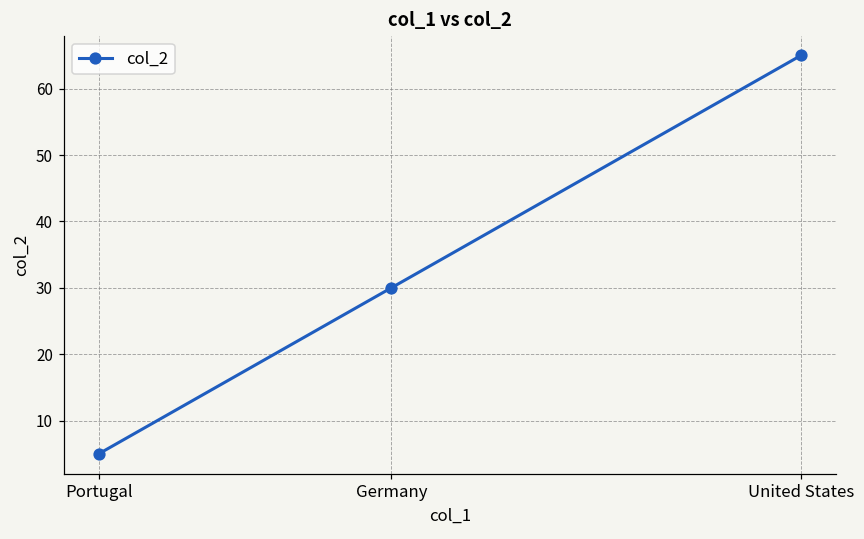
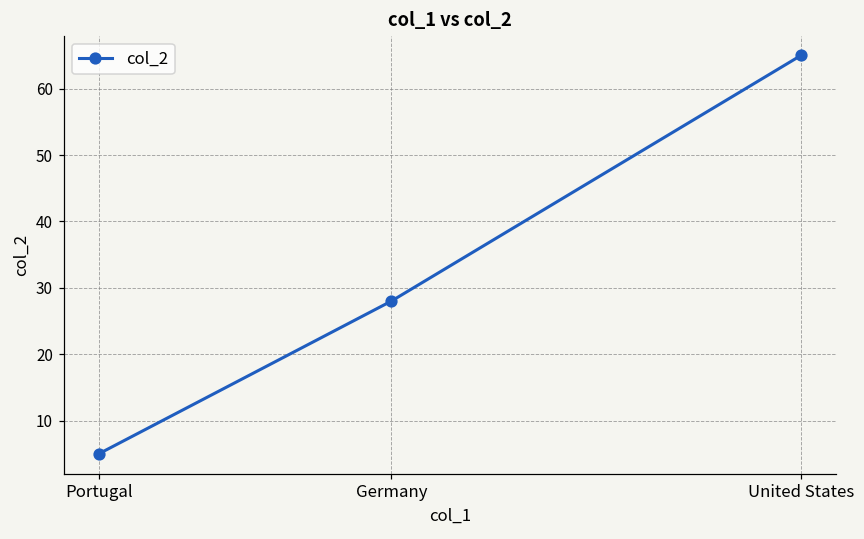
  {
    "Portugal": 5,
-   "Germany": 30,
+   "Germany": 28,
    "United States": 65
  }
